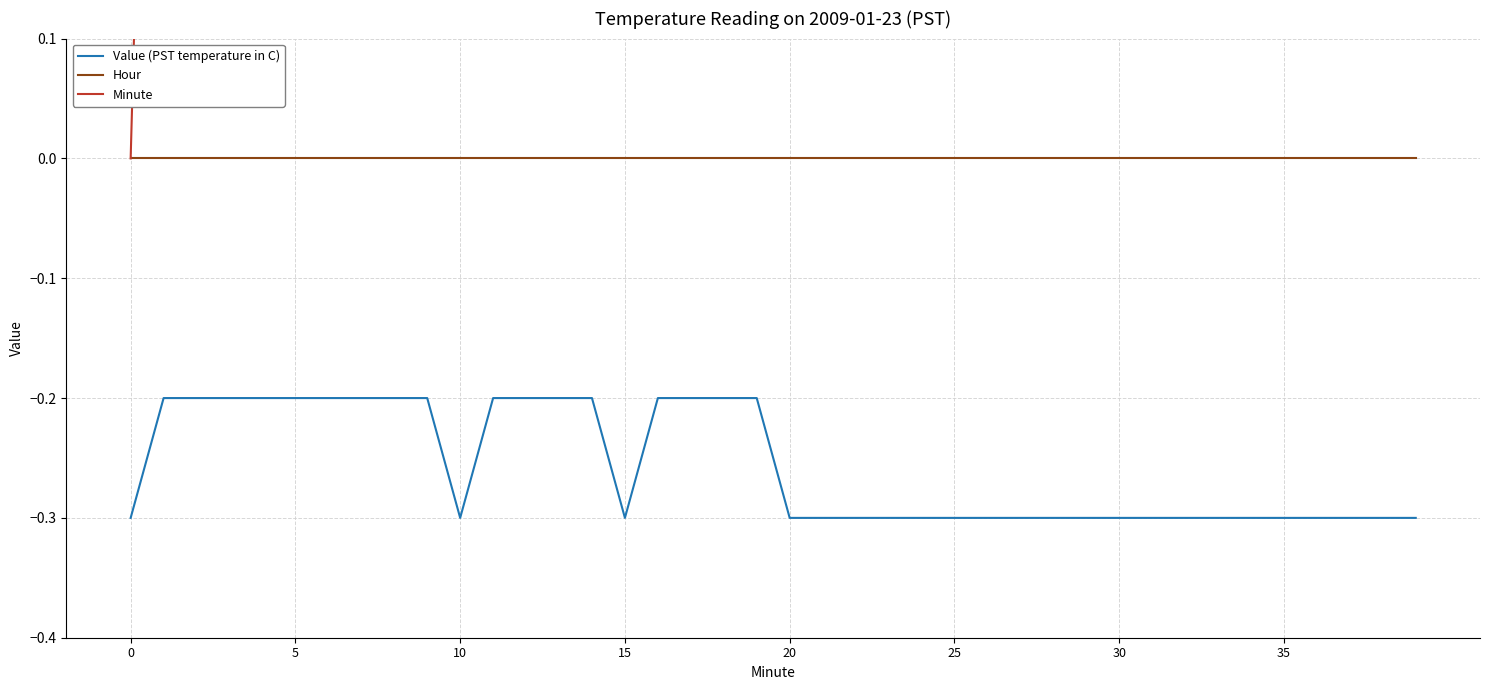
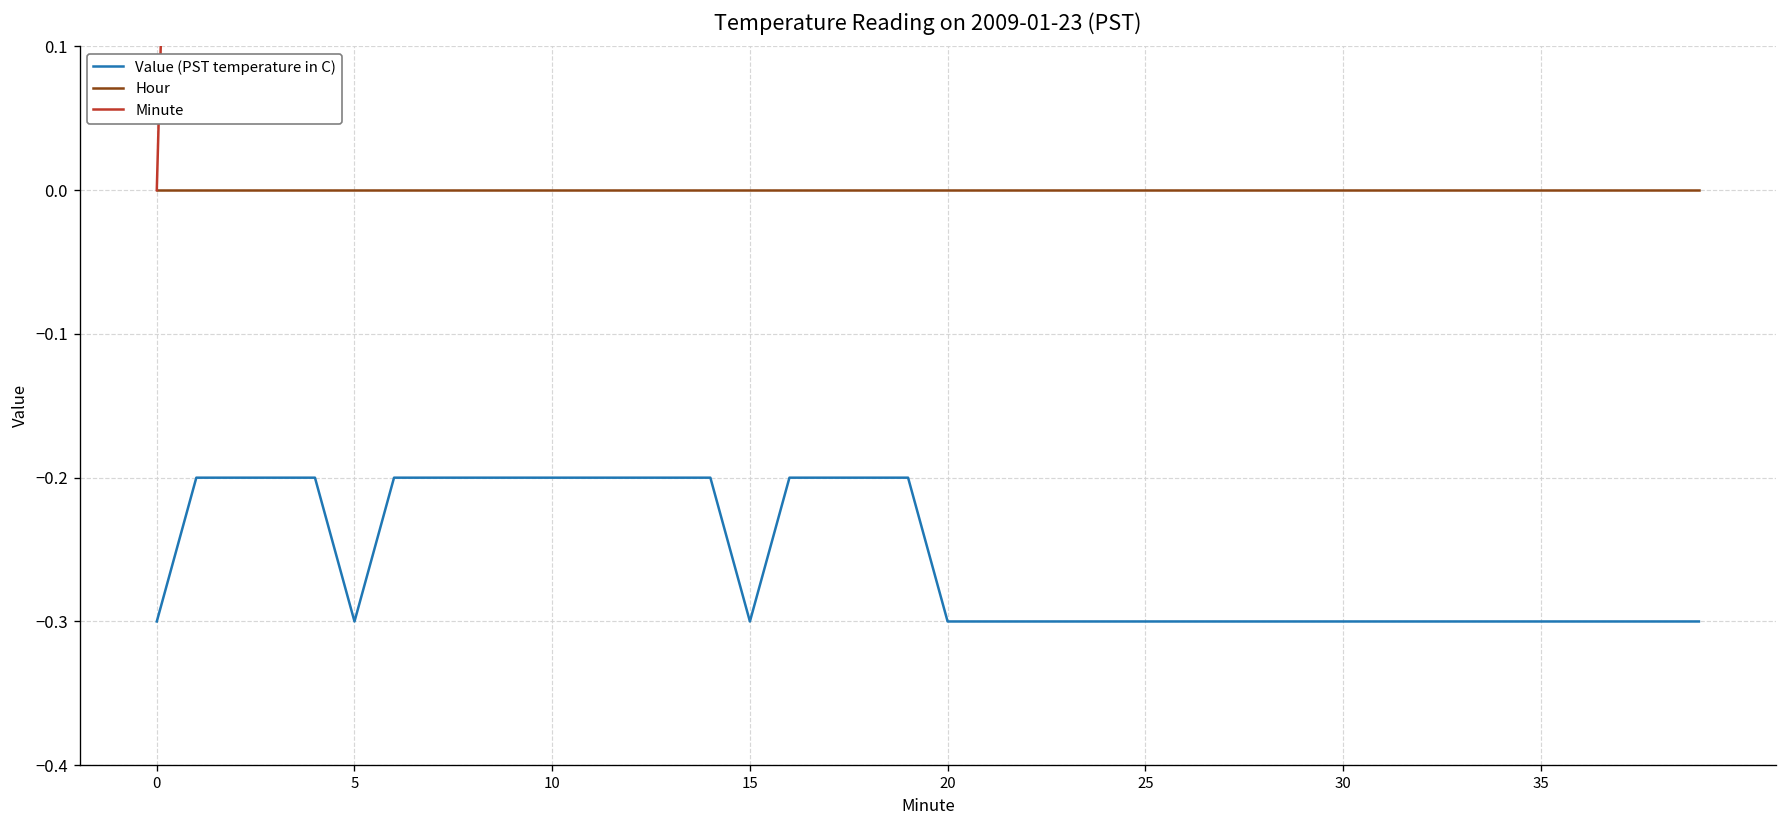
  {
    "Value (PST temperature in C)": {
      "0": -0.3,
-     "5": -0.2,
-     "10": -0.3,
+     "5": -0.3,
+     "10": -0.2,
      "15": -0.3,
      "20": -0.3,
      "25": -0.3,
      "30": -0.3,
      "35": -0.3
    }
  }
